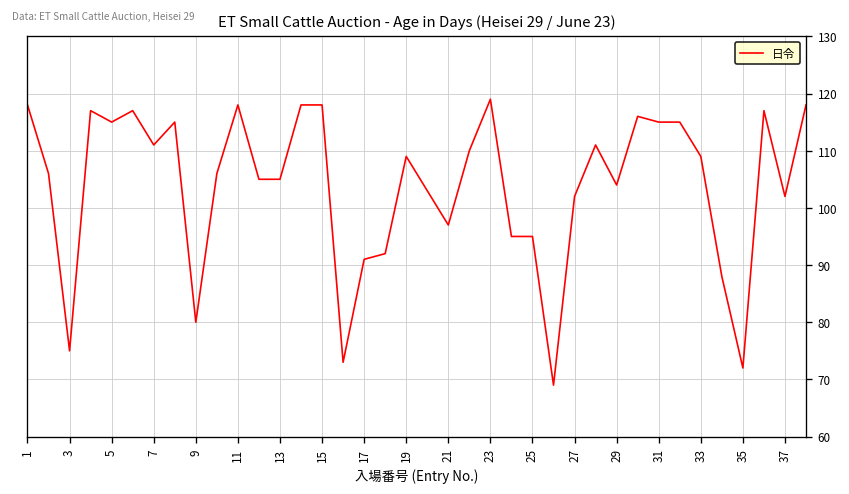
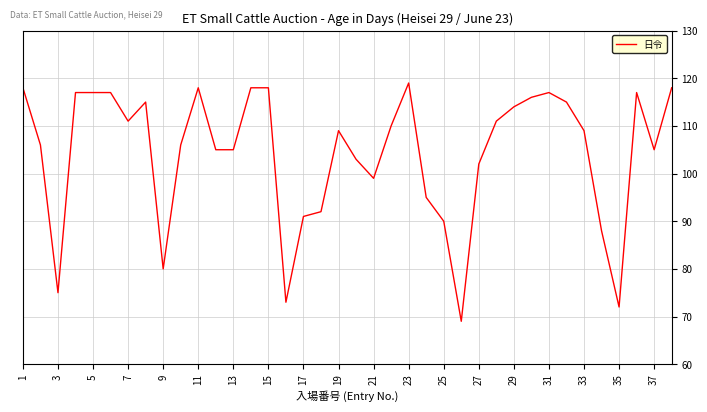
  {
    "1": 118,
    "3": 75,
-   "5": 115,
+   "5": 117,
    "7": 111,
    "9": 80,
    "11": 118,
    "13": 105,
    "15": 118,
    "17": 91,
    "19": 109,
-   "21": 97,
+   "21": 99,
    "23": 119,
-   "25": 95,
+   "25": 90,
    "27": 102,
-   "29": 104,
-   "31": 115,
+   "29": 114,
+   "31": 117,
    "33": 109,
    "35": 72,
-   "37": 102
+   "37": 105
  }
